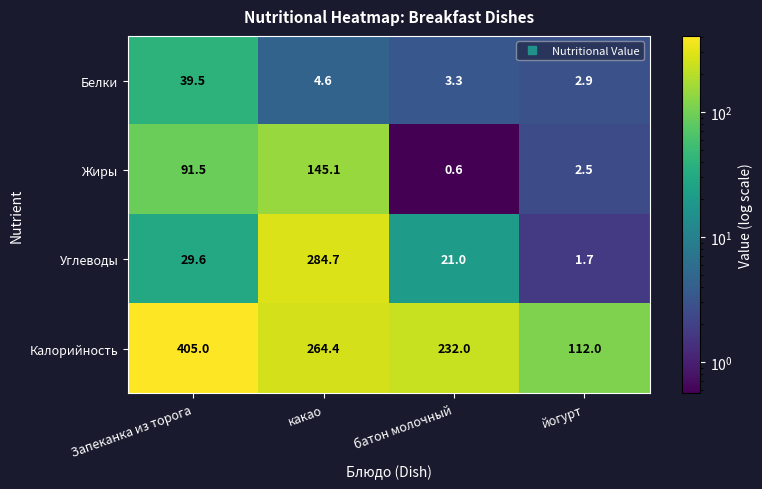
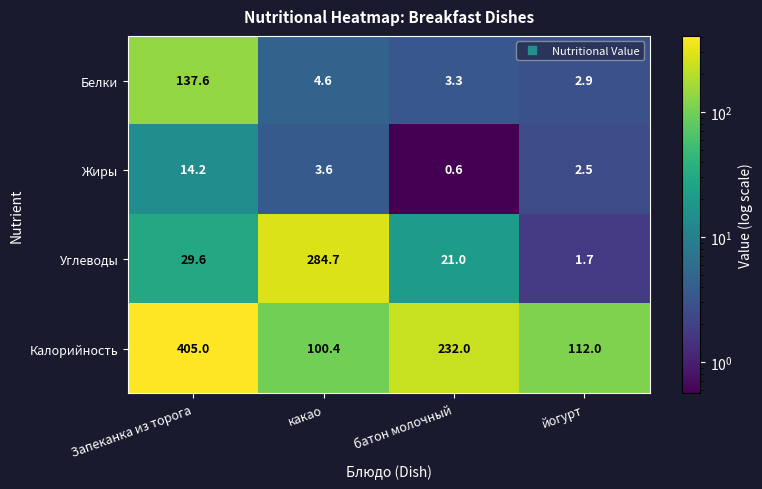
  {
    "Белки": {
-     "Запеканка из торога": 39.5,
+     "Запеканка из торога": 137.6,
      "какао": 4.6,
      "батон молочный": 3.3,
      "йогурт": 2.9
    },
    "Жиры": {
-     "Запеканка из торога": 91.5,
-     "какао": 145.1,
+     "Запеканка из торога": 14.2,
+     "какао": 3.6,
      "батон молочный": 0.6,
      "йогурт": 2.5
    },
    "Углеводы": {
      "Запеканка из торога": 29.6,
      "какао": 284.7,
      "батон молочный": 21.0,
      "йогурт": 1.7
    },
    "Калорийность": {
      "Запеканка из торога": 405.0,
-     "какао": 264.4,
+     "какао": 100.4,
      "батон молочный": 232.0,
      "йогурт": 112.0
    }
  }
